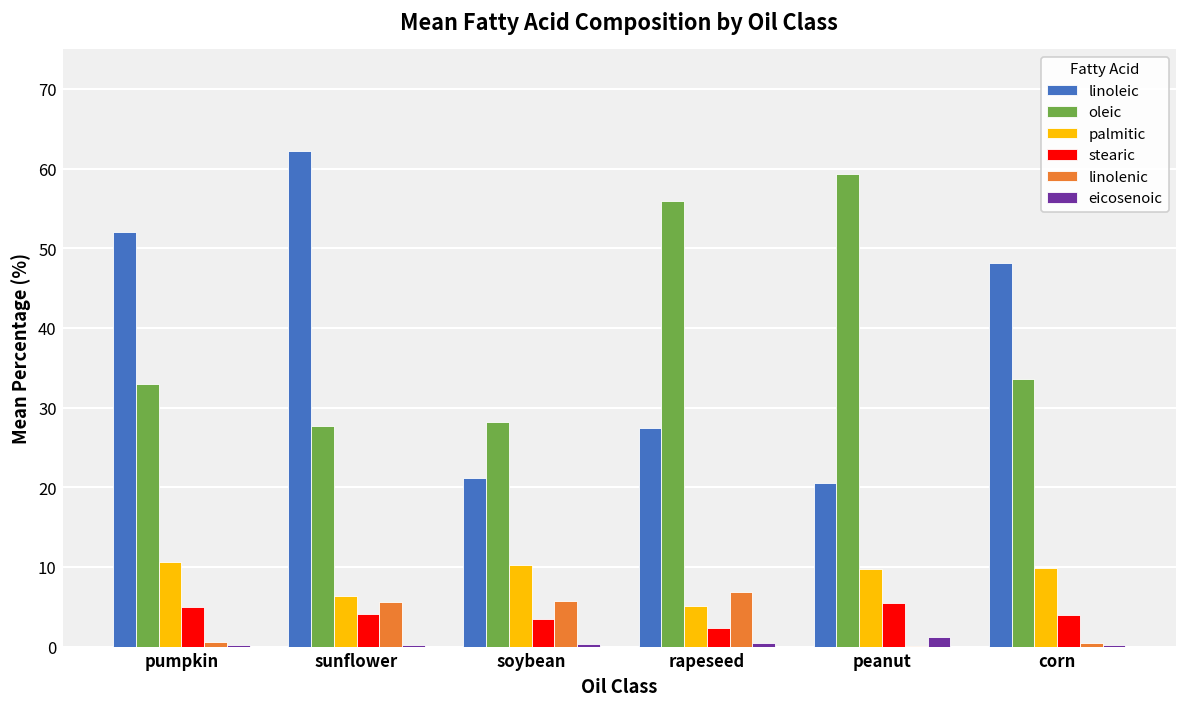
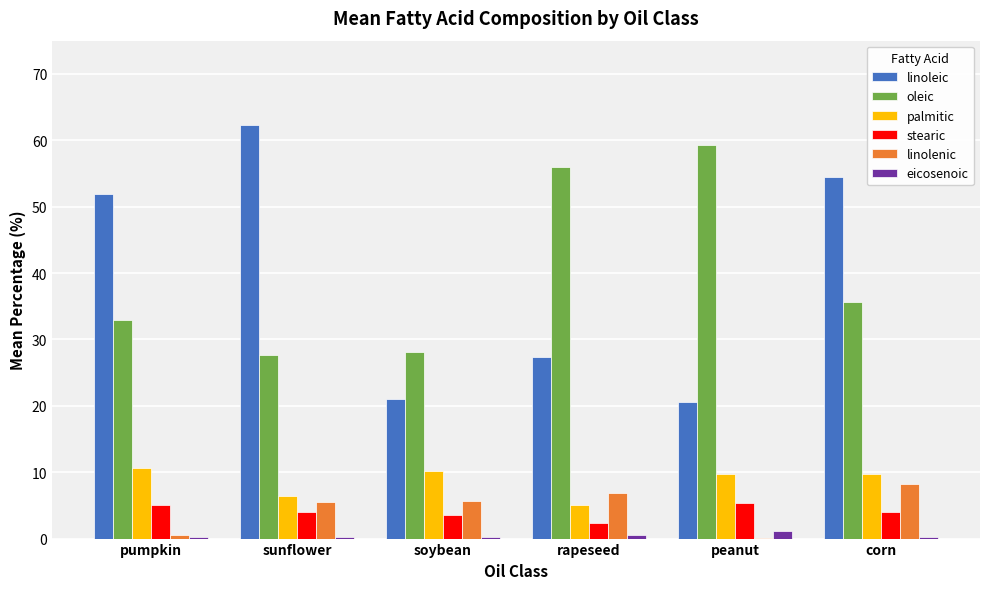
  {
    "linoleic": {
      "pumpkin": 52,
      "sunflower": 62,
      "soybean": 21,
      "rapeseed": 27,
      "peanut": 21,
-     "corn": 48
+     "corn": 54
    },
    "oleic": {
      "pumpkin": 33,
      "sunflower": 28,
      "soybean": 28,
      "rapeseed": 56,
      "peanut": 59,
-     "corn": 34
+     "corn": 36
    },
    "palmitic": {
      "pumpkin": 11,
      "sunflower": 6,
      "soybean": 10,
      "rapeseed": 5,
      "peanut": 10,
      "corn": 10
    },
    "stearic": {
      "pumpkin": 5,
      "sunflower": 4,
      "soybean": 4,
      "rapeseed": 2,
      "peanut": 5,
      "corn": 4
    },
    "linolenic": {
      "pumpkin": 1,
      "sunflower": 6,
      "soybean": 6,
      "rapeseed": 7,
-     "corn": 0
+     "corn": 8
    },
    "eicosenoic": {
      "rapeseed": 1,
      "peanut": 1
    }
  }
